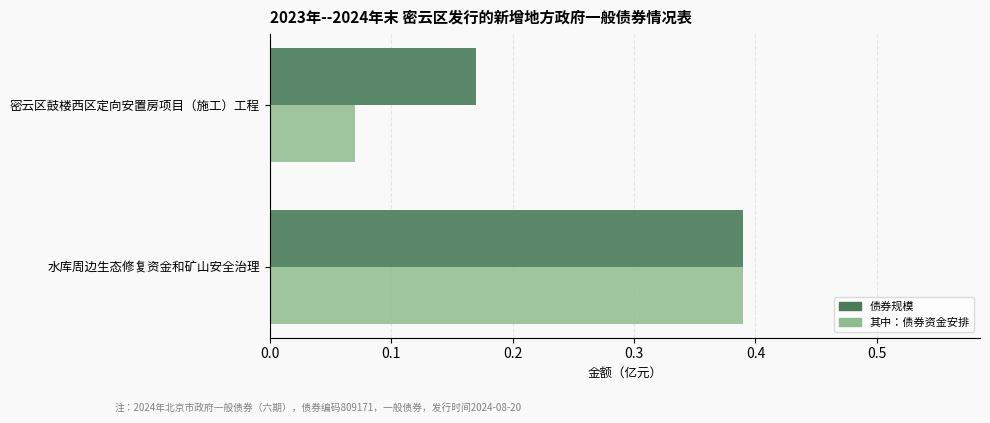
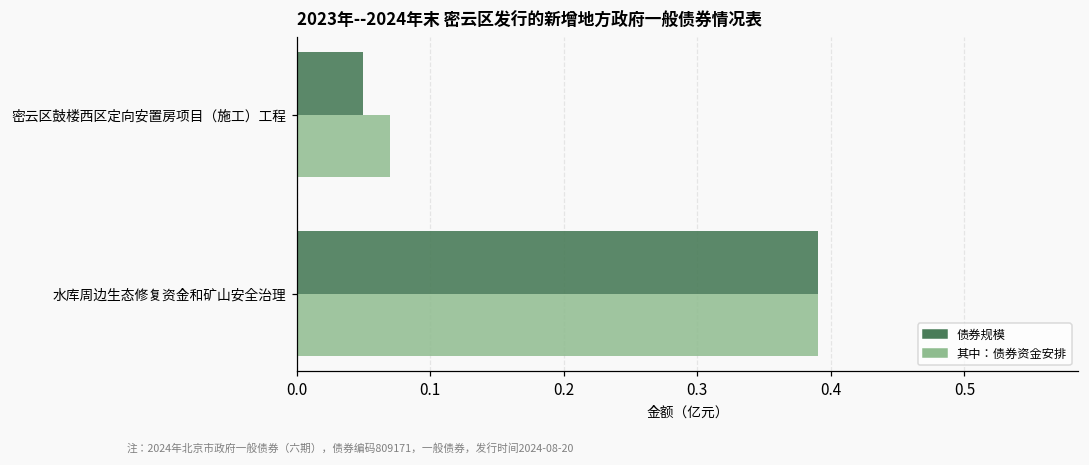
  {
    "债券规模": {
-     "密云区鼓楼西区定向安置房项目（施工）工程": 0.17,
+     "密云区鼓楼西区定向安置房项目（施工）工程": 0.05,
      "水库周边生态修复资金和矿山安全治理": 0.39
    },
    "其中：债券资金安排": {
      "密云区鼓楼西区定向安置房项目（施工）工程": 0.07,
      "水库周边生态修复资金和矿山安全治理": 0.39
    }
  }
